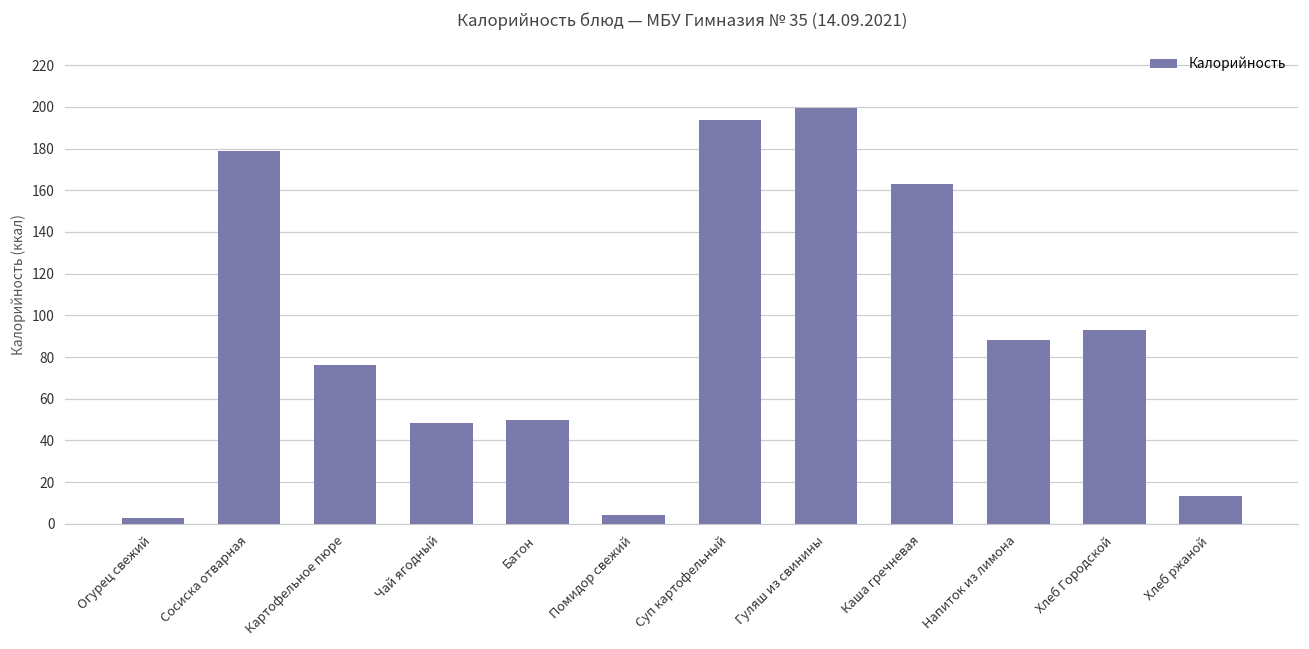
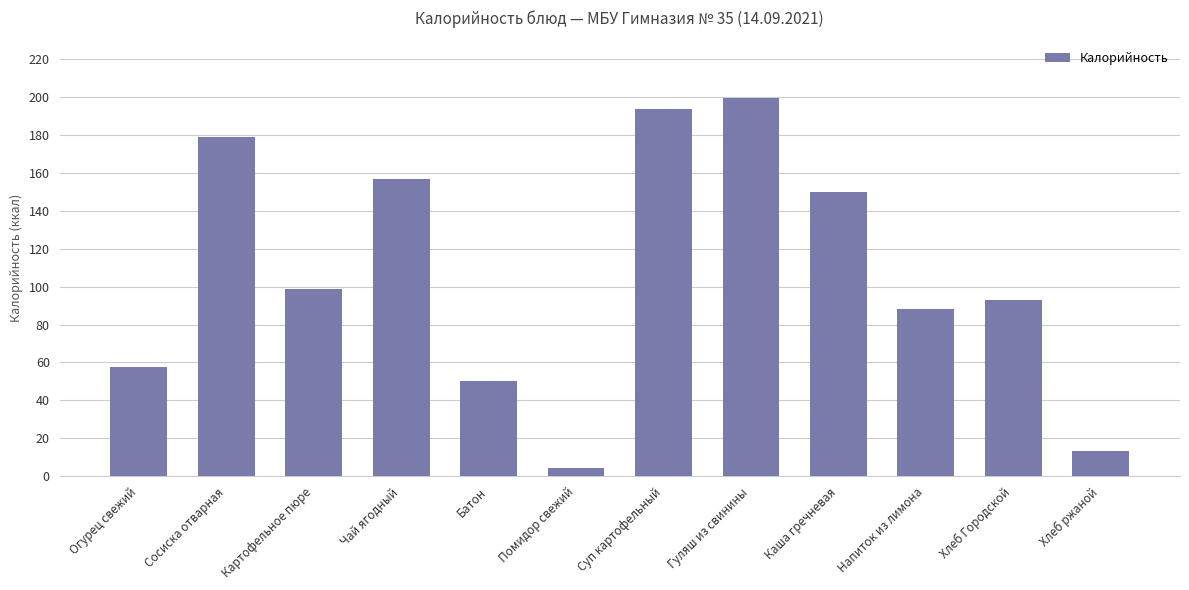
  {
-   "Огурец свежий": 3,
+   "Огурец свежий": 57,
    "Сосиска отварная": 179,
-   "Картофельное пюре": 76,
-   "Чай ягодный": 48,
+   "Картофельное пюре": 99,
+   "Чай ягодный": 157,
    "Батон": 50,
    "Помидор свежий": 4,
    "Суп картофельный": 194,
    "Гуляш из свинины": 200,
-   "Каша гречневая": 163,
+   "Каша гречневая": 150,
    "Напиток из лимона": 88,
    "Хлеб Городской": 93,
    "Хлеб ржаной": 13
  }
